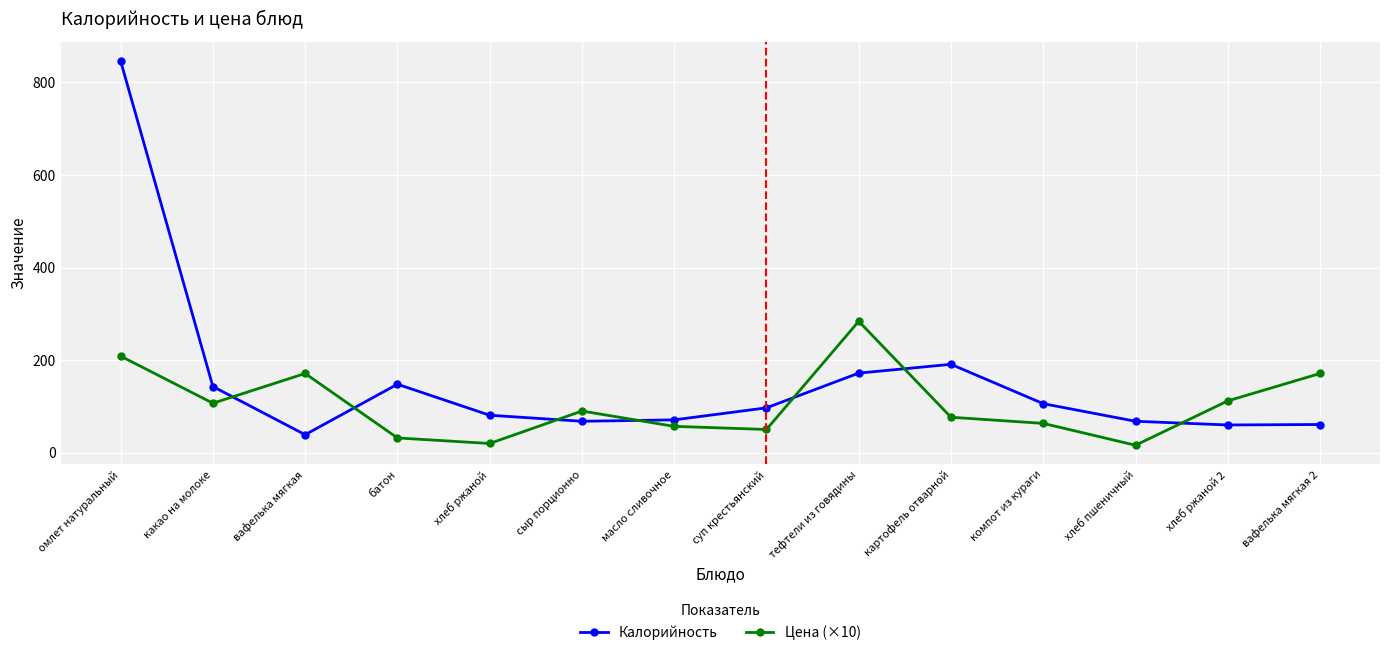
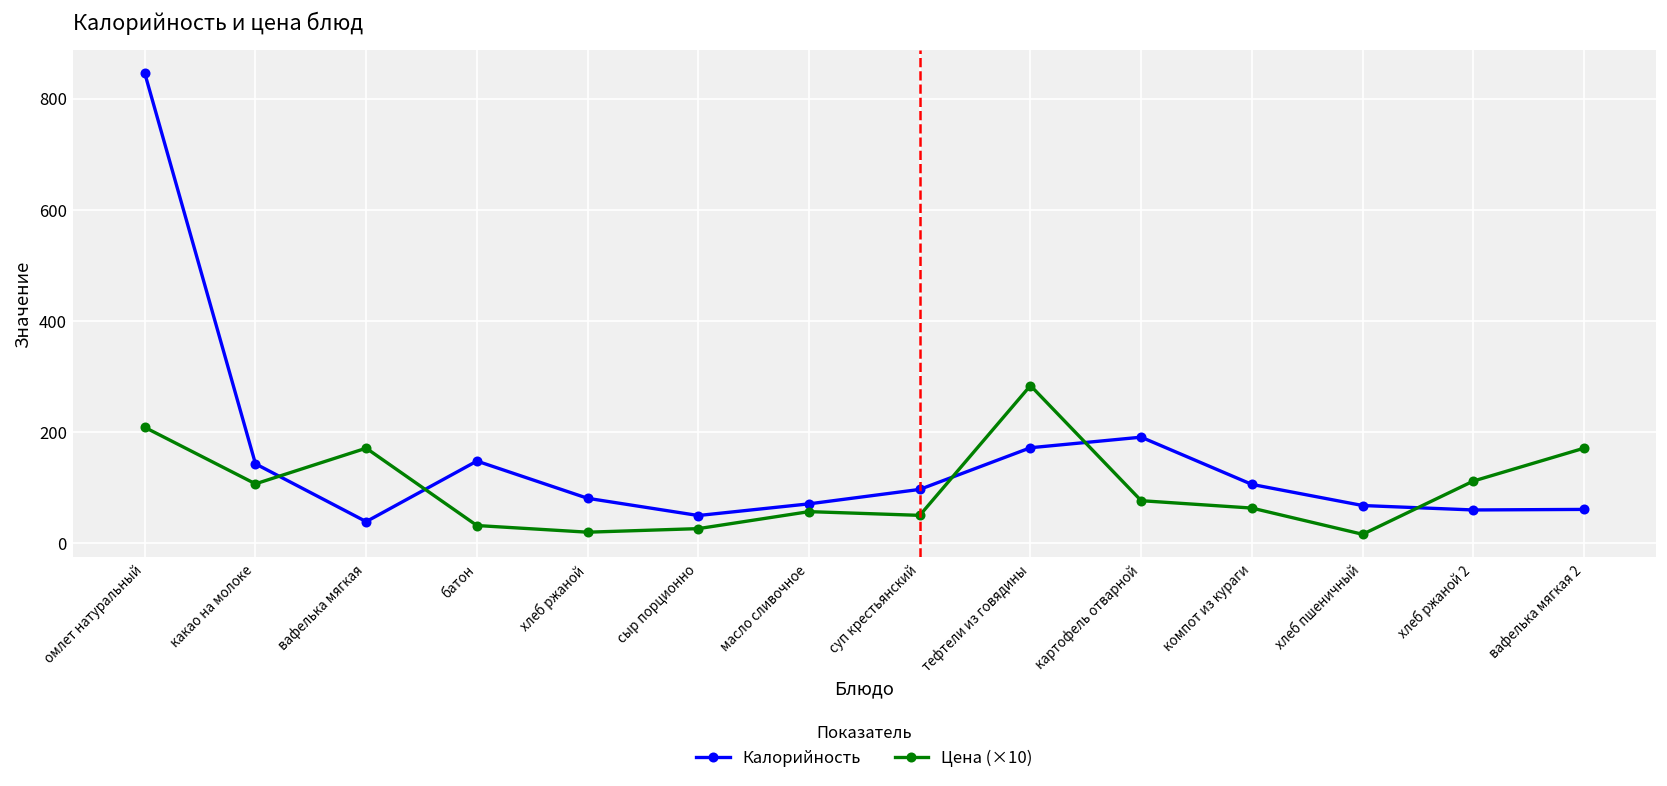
  {
    "Калорийность": {
      "омлет натуральный": 850,
      "какао на молоке": 140,
      "вафелька мягкая": 40,
      "батон": 150,
      "хлеб ржаной": 80,
-     "сыр порционно": 70,
+     "сыр порционно": 50,
      "масло сливочное": 70,
      "суп крестьянский": 100,
      "тефтели из говядины": 170,
      "картофель отварной": 190,
      "компот из кураги": 110,
      "хлеб пшеничный": 70,
      "хлеб ржаной 2": 60,
      "вафелька мягкая 2": 60
    },
    "Цена (×10)": {
      "омлет натуральный": 210,
      "какао на молоке": 110,
      "вафелька мягкая": 170,
      "батон": 30,
      "хлеб ржаной": 20,
-     "сыр порционно": 90,
+     "сыр порционно": 30,
      "масло сливочное": 60,
      "суп крестьянский": 50,
      "тефтели из говядины": 280,
      "картофель отварной": 80,
      "компот из кураги": 60,
      "хлеб пшеничный": 20,
      "хлеб ржаной 2": 110,
      "вафелька мягкая 2": 170
    }
  }
